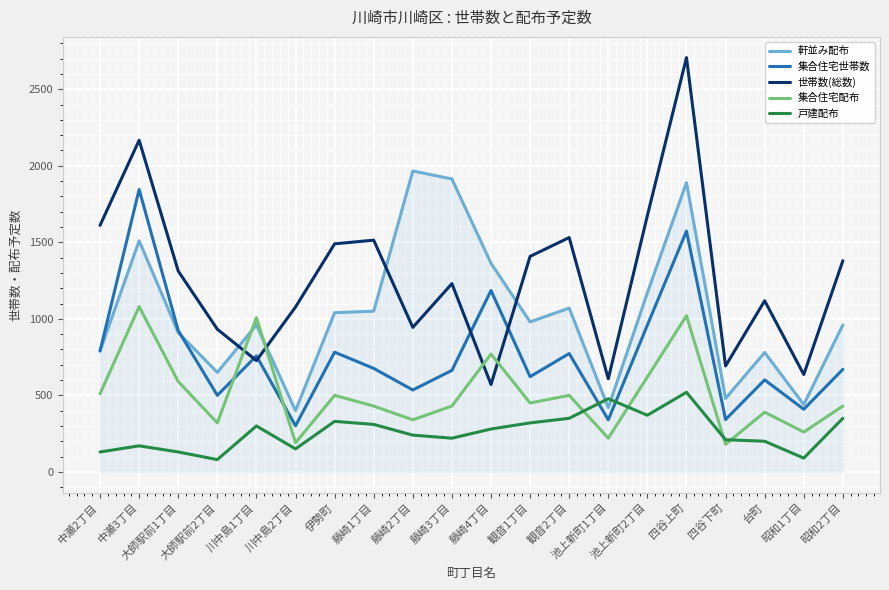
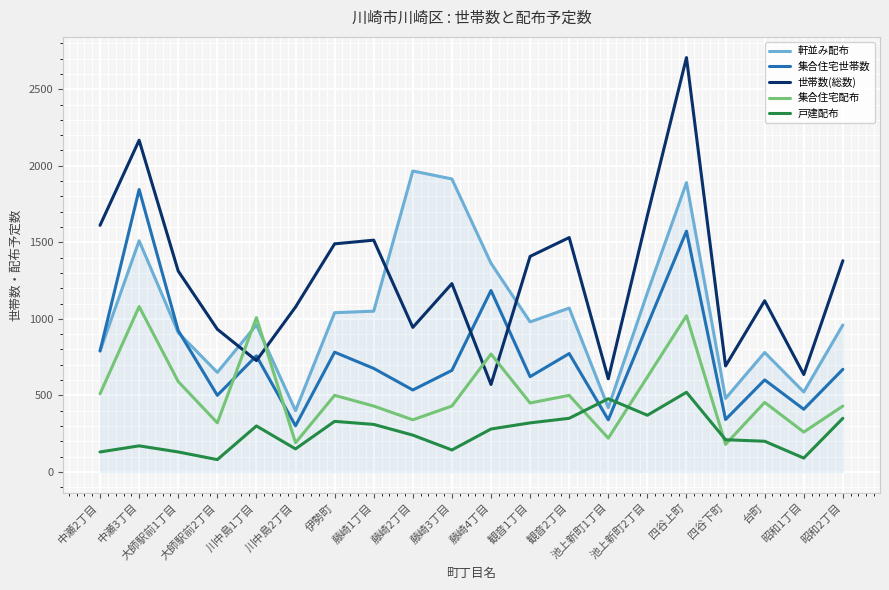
  {
    "軒並み配布": {
      "中瀬3丁目": 1510,
      "大師駅前2丁目": 650,
      "川中島1丁目": 960,
      "川中島2丁目": 400,
      "伊勢町": 1040,
      "藤崎1丁目": 1050,
      "藤崎2丁目": 1970,
      "藤崎3丁目": 1910,
      "藤崎4丁目": 1360,
      "観音1丁目": 980,
      "観音2丁目": 1070,
      "池上新町1丁目": 420,
      "池上新町2丁目": 1170,
      "四谷上町": 1890,
      "四谷下町": 480,
      "台町": 780,
-     "昭和1丁目": 440,
+     "昭和1丁目": 520,
      "昭和2丁目": 960
    },
    "集合住宅世帯数": {
      "中瀬3丁目": 1850,
      "大師駅前2丁目": 500,
      "川中島1丁目": 760,
      "川中島2丁目": 300,
      "伊勢町": 780,
      "藤崎1丁目": 680,
      "藤崎2丁目": 540,
      "藤崎3丁目": 660,
      "藤崎4丁目": 1190,
      "観音1丁目": 620,
      "観音2丁目": 770,
      "池上新町1丁目": 340,
      "池上新町2丁目": 960,
      "四谷上町": 1570,
      "四谷下町": 340,
      "台町": 600,
      "昭和1丁目": 410,
      "昭和2丁目": 670
    },
    "世帯数(総数)": {
      "中瀬2丁目": 1610,
      "中瀬3丁目": 2170,
      "大師駅前1丁目": 1310,
      "大師駅前2丁目": 930,
      "川中島1丁目": 730,
      "川中島2丁目": 1080,
      "伊勢町": 1490,
      "藤崎1丁目": 1510,
      "藤崎2丁目": 940,
      "藤崎3丁目": 1230,
      "藤崎4丁目": 570,
      "観音1丁目": 1410,
      "観音2丁目": 1530,
      "池上新町1丁目": 610,
      "池上新町2丁目": 1680,
      "四谷上町": 2710,
      "四谷下町": 690,
      "台町": 1120,
      "昭和1丁目": 640,
      "昭和2丁目": 1380
    },
    "集合住宅配布": {
      "中瀬2丁目": 510,
      "中瀬3丁目": 1080,
      "大師駅前1丁目": 590,
      "大師駅前2丁目": 320,
      "川中島1丁目": 1010,
      "川中島2丁目": 190,
      "伊勢町": 500,
      "藤崎1丁目": 430,
      "藤崎2丁目": 340,
      "藤崎3丁目": 430,
      "藤崎4丁目": 770,
      "観音1丁目": 450,
      "観音2丁目": 500,
      "池上新町1丁目": 220,
      "池上新町2丁目": 620,
      "四谷上町": 1020,
      "四谷下町": 180,
-     "台町": 390,
+     "台町": 450,
      "昭和1丁目": 260,
      "昭和2丁目": 430
    },
    "戸建配布": {
      "中瀬2丁目": 130,
      "中瀬3丁目": 170,
      "大師駅前1丁目": 130,
      "大師駅前2丁目": 80,
      "川中島1丁目": 300,
      "川中島2丁目": 150,
      "伊勢町": 330,
      "藤崎1丁目": 310,
      "藤崎2丁目": 240,
-     "藤崎3丁目": 220,
+     "藤崎3丁目": 140,
      "藤崎4丁目": 280,
      "観音1丁目": 320,
      "観音2丁目": 350,
      "池上新町1丁目": 480,
      "池上新町2丁目": 370,
      "四谷上町": 520,
      "四谷下町": 210,
      "台町": 200,
      "昭和1丁目": 90,
      "昭和2丁目": 350
    }
  }
